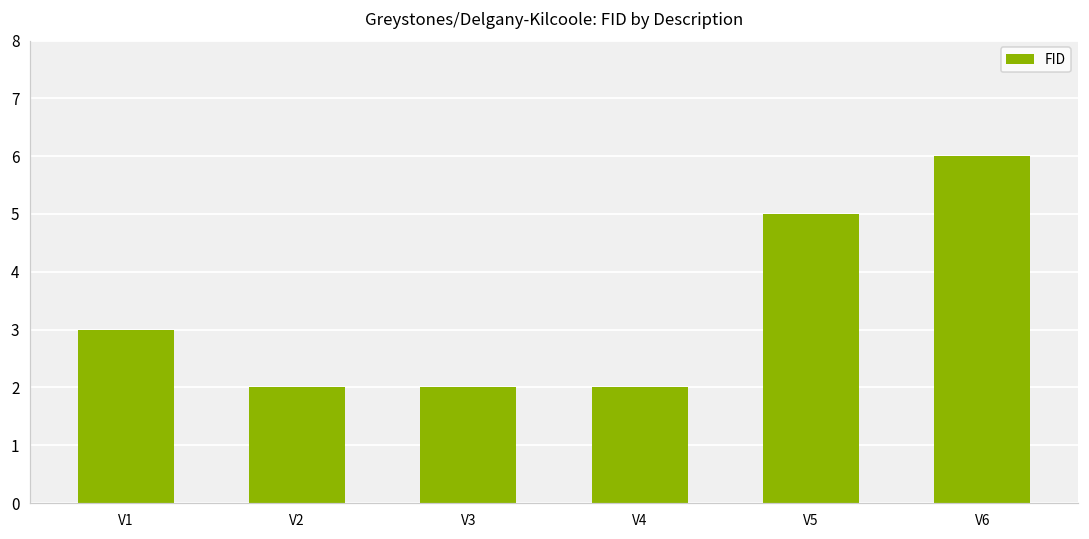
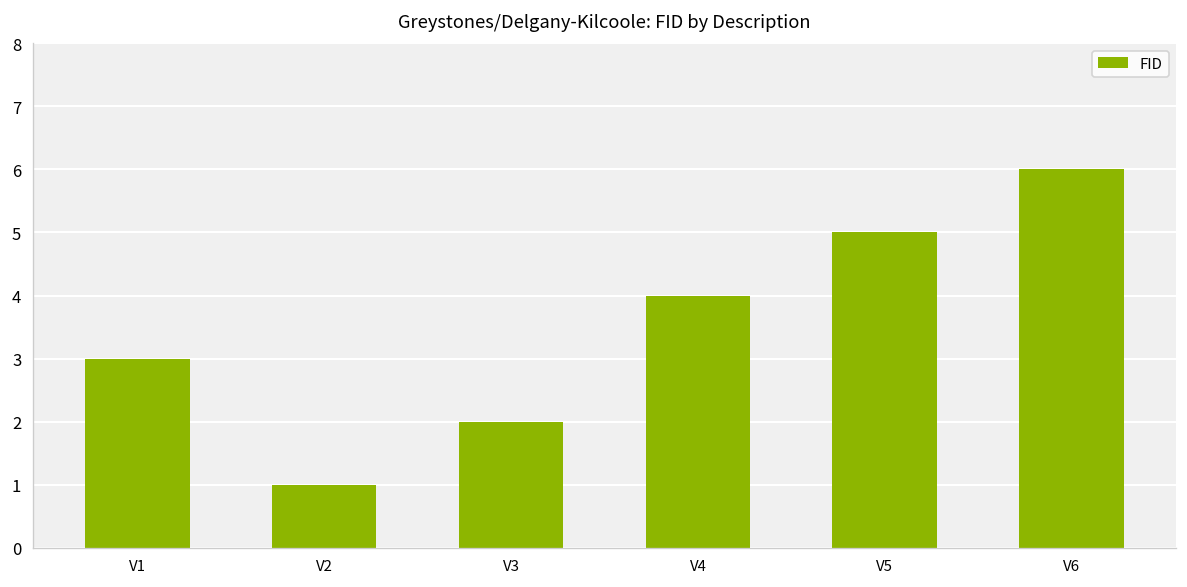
  {
    "V1": 3,
-   "V2": 2,
+   "V2": 1,
    "V3": 2,
-   "V4": 2,
+   "V4": 4,
    "V5": 5,
    "V6": 6
  }
